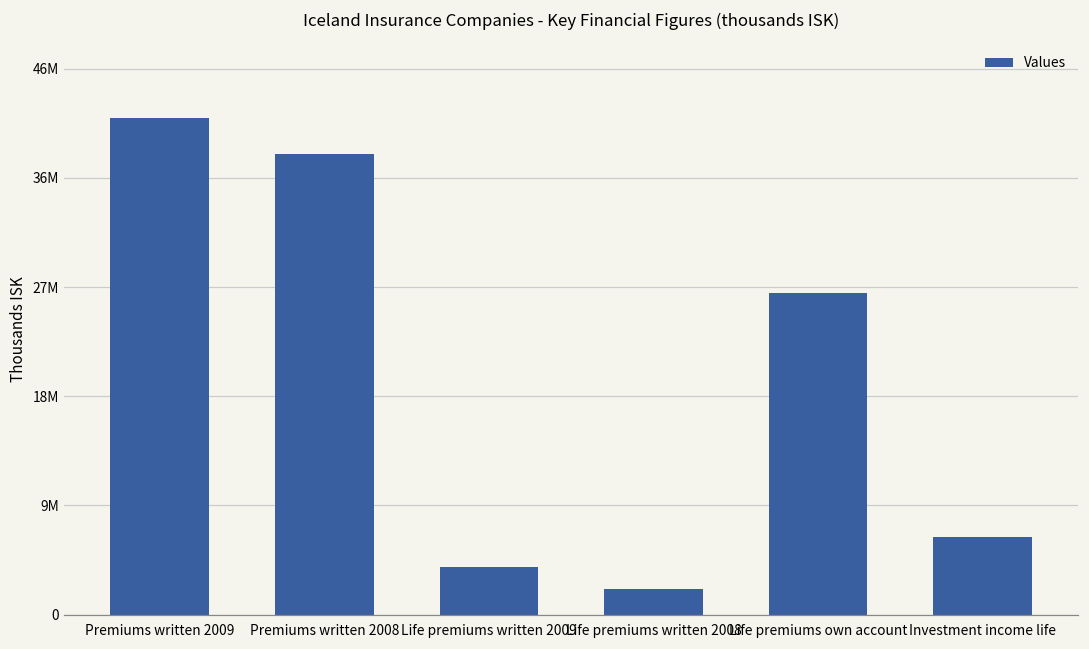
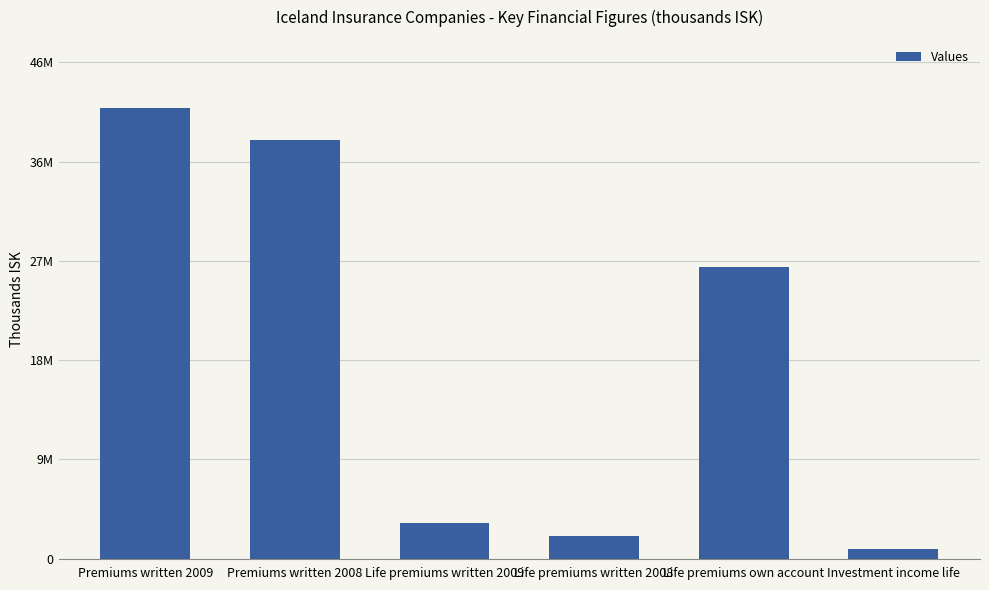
  {
    "Premiums written 2009": 42000000,
    "Premiums written 2008": 39000000,
-   "Life premiums written 2009": 4000000,
+   "Life premiums written 2009": 3300000,
    "Life premiums written 2008": 2100000,
    "Life premiums own account": 27200000,
-   "Investment income life": 6600000
+   "Investment income life": 900000
  }
